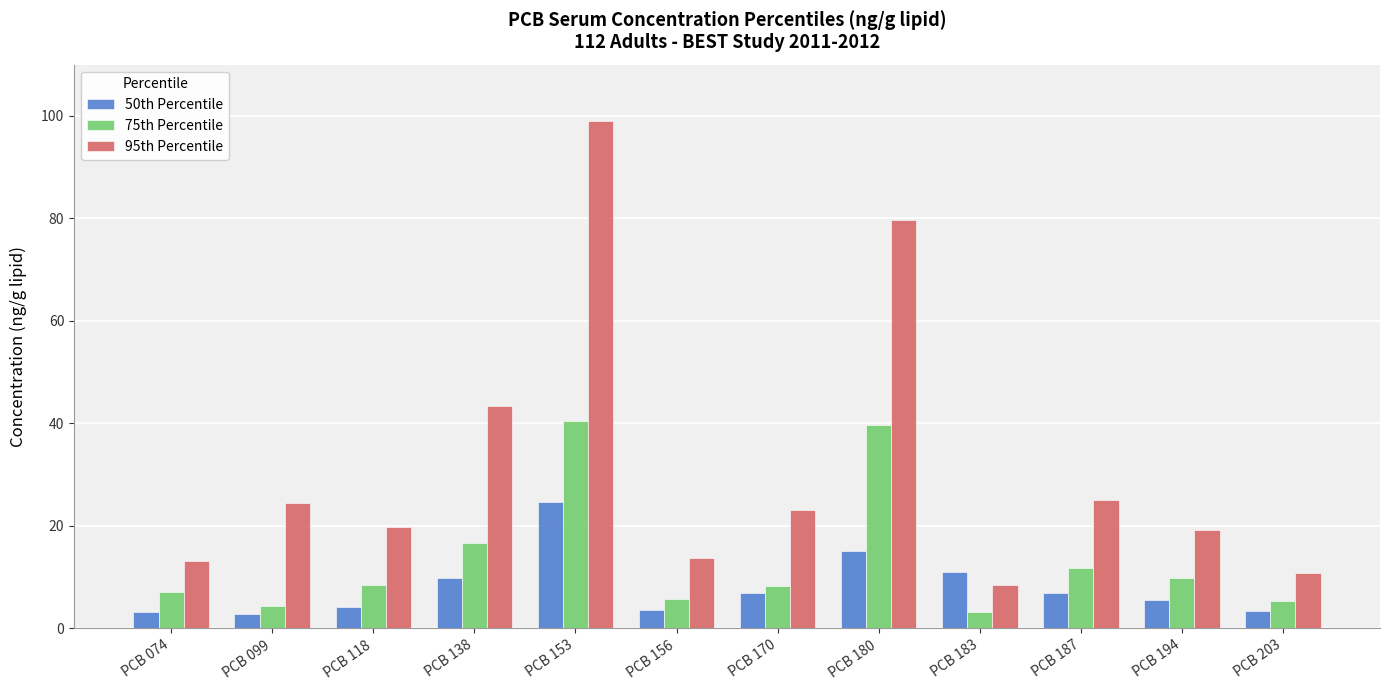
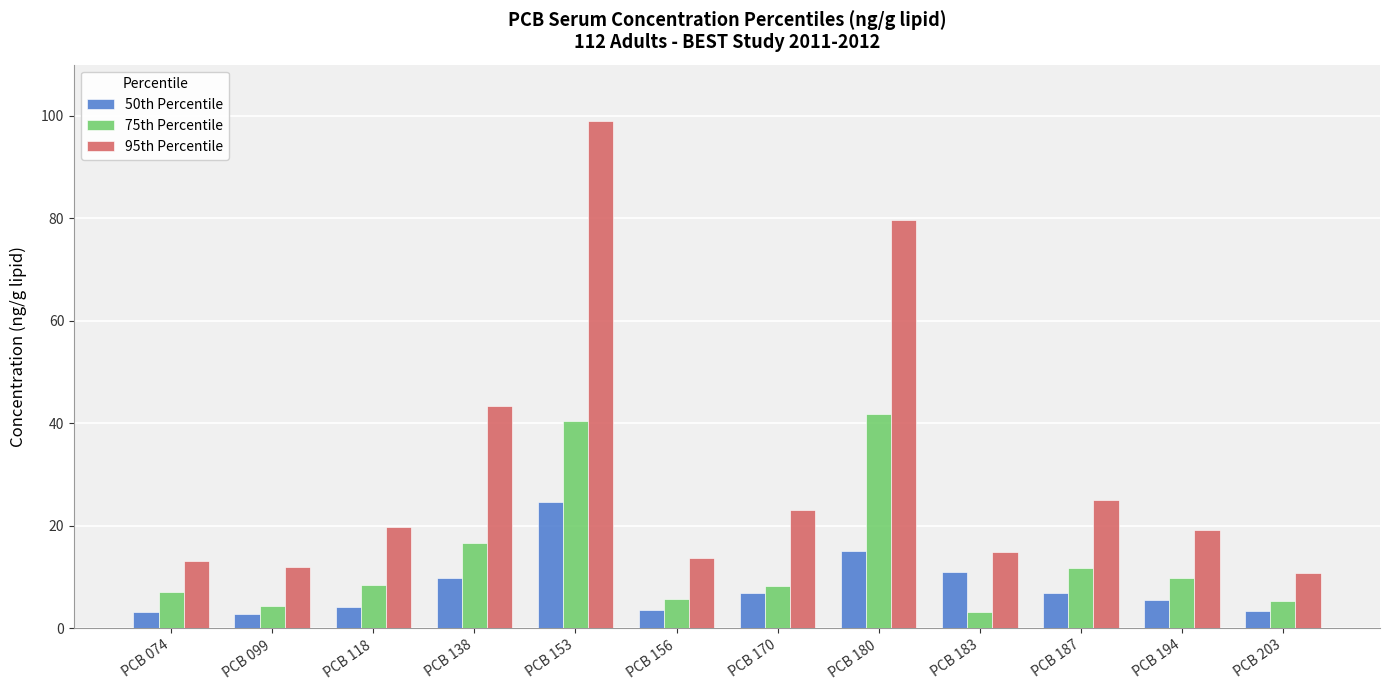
  {
    "50th Percentile": {
      "PCB 074": 3,
      "PCB 099": 3,
      "PCB 118": 4,
      "PCB 138": 10,
      "PCB 153": 25,
      "PCB 156": 4,
      "PCB 170": 7,
      "PCB 180": 15,
      "PCB 183": 11,
      "PCB 187": 7,
      "PCB 194": 6,
      "PCB 203": 3
    },
    "75th Percentile": {
      "PCB 074": 7,
      "PCB 099": 4,
      "PCB 118": 8,
      "PCB 138": 17,
      "PCB 153": 41,
      "PCB 156": 6,
      "PCB 170": 8,
-     "PCB 180": 40,
+     "PCB 180": 42,
      "PCB 183": 3,
      "PCB 187": 12,
      "PCB 194": 10,
      "PCB 203": 5
    },
    "95th Percentile": {
      "PCB 074": 13,
-     "PCB 099": 25,
+     "PCB 099": 12,
      "PCB 118": 20,
      "PCB 138": 43,
      "PCB 153": 99,
      "PCB 156": 14,
      "PCB 170": 23,
      "PCB 180": 80,
-     "PCB 183": 9,
+     "PCB 183": 15,
      "PCB 187": 25,
      "PCB 194": 19,
      "PCB 203": 11
    }
  }
